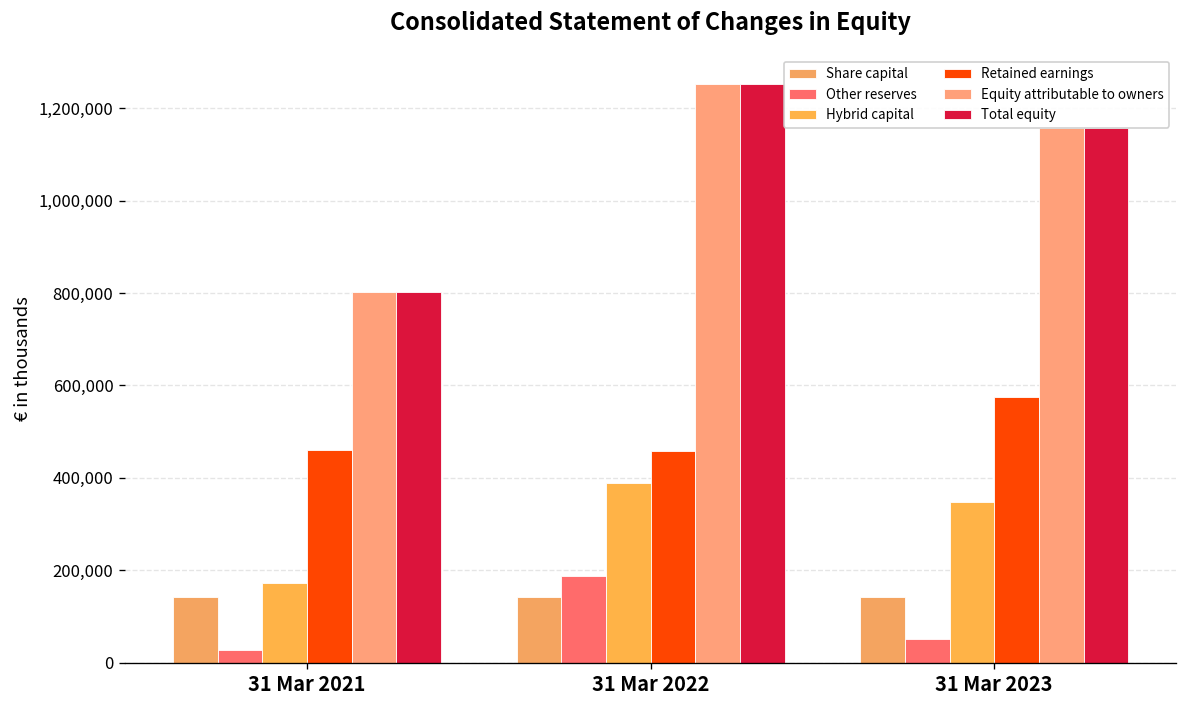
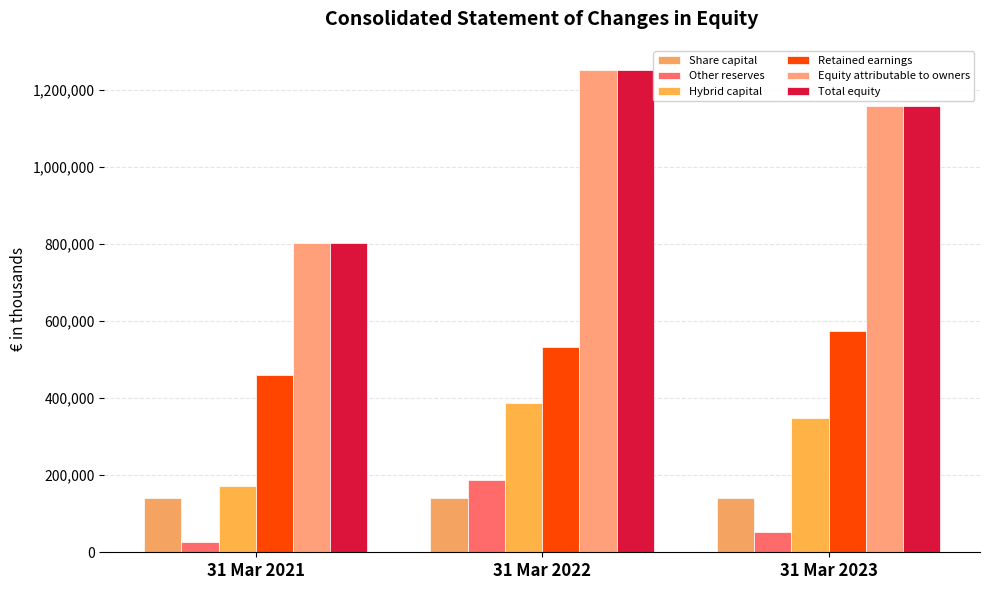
  {
    "Retained earnings": {
      "31 Mar 2021": "460,000",
-     "31 Mar 2022": "460,000",
+     "31 Mar 2022": "530,000",
      "31 Mar 2023": "580,000"
    },
    "Total equity": {
      "31 Mar 2021": "800,000",
      "31 Mar 2022": "1,250,000",
      "31 Mar 2023": "1,160,000"
    }
  }
